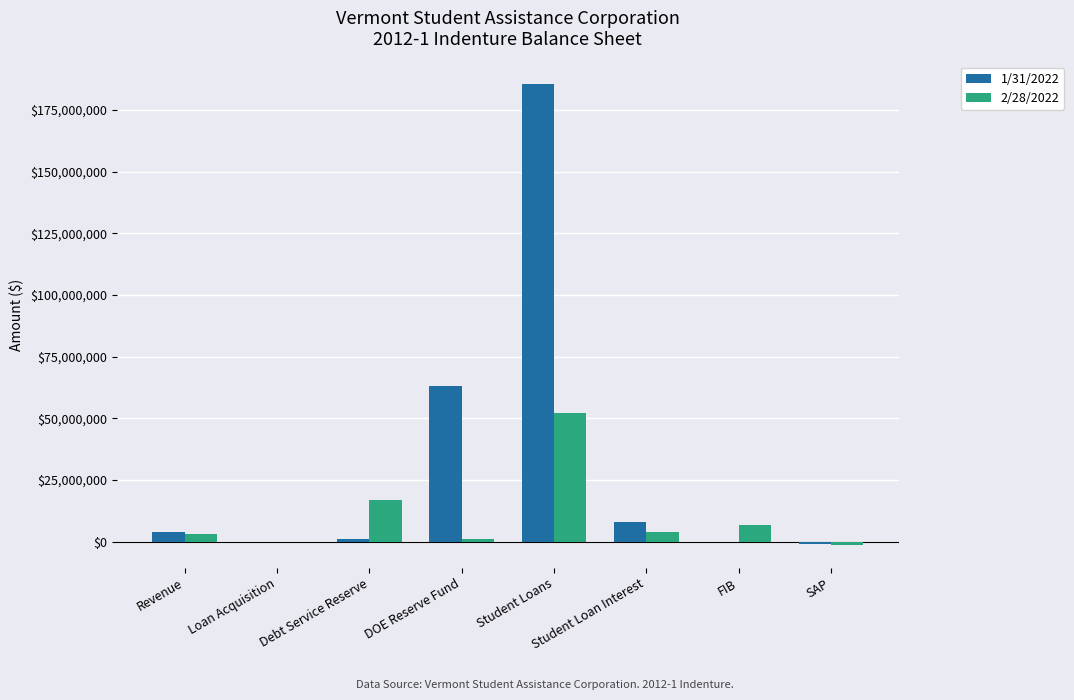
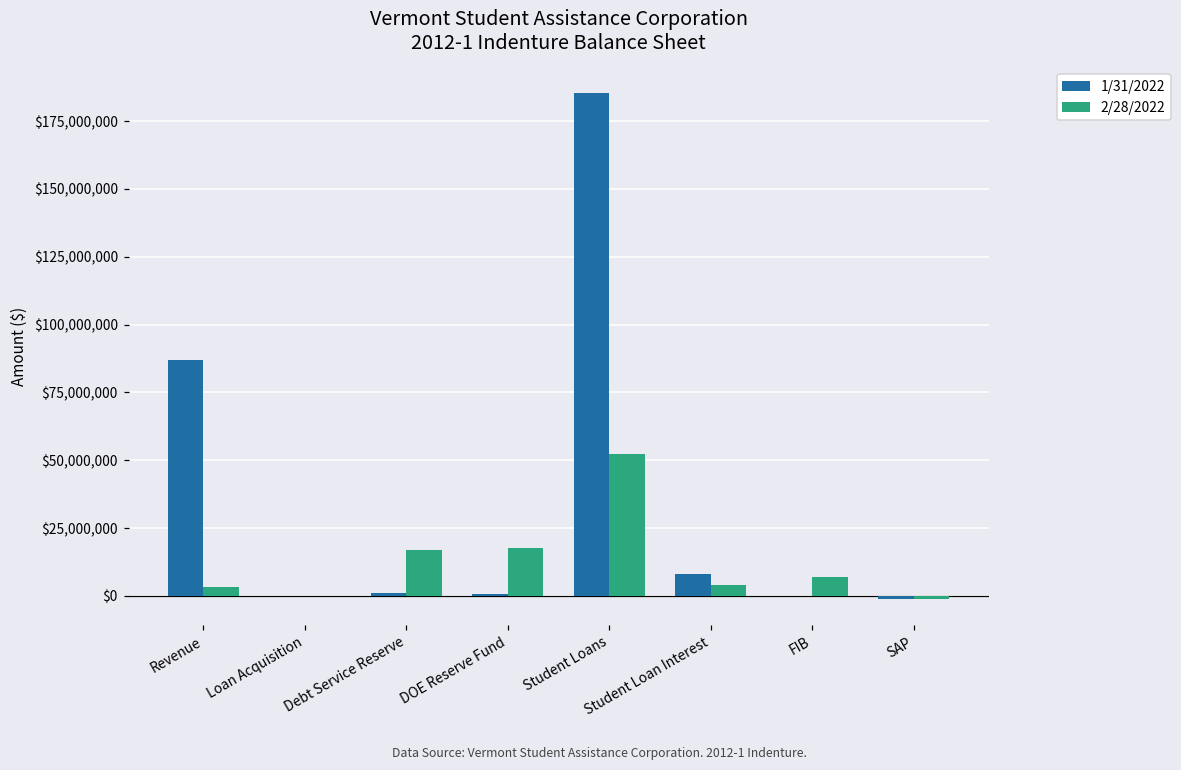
  {
    "1/31/2022": {
-     "Revenue": "$4,000,000",
+     "Revenue": "$87,000,000",
      "Loan Acquisition": "$0",
      "Debt Service Reserve": "$1,000,000",
-     "DOE Reserve Fund": "$63,000,000",
+     "DOE Reserve Fund": "$1,000,000",
      "Student Loans": "$185,000,000",
      "Student Loan Interest": "$8,000,000",
      "SAP": "$-1,000,000"
    },
    "2/28/2022": {
      "Revenue": "$3,000,000",
      "Loan Acquisition": "$0",
      "Debt Service Reserve": "$17,000,000",
-     "DOE Reserve Fund": "$1,000,000",
+     "DOE Reserve Fund": "$18,000,000",
      "Student Loans": "$52,000,000",
      "Student Loan Interest": "$4,000,000",
      "FIB": "$7,000,000",
      "SAP": "$-1,000,000"
    }
  }
